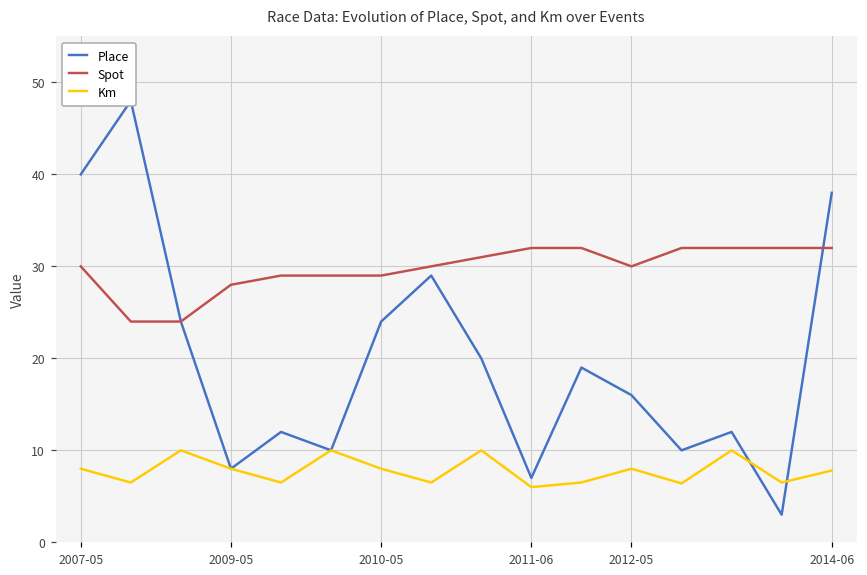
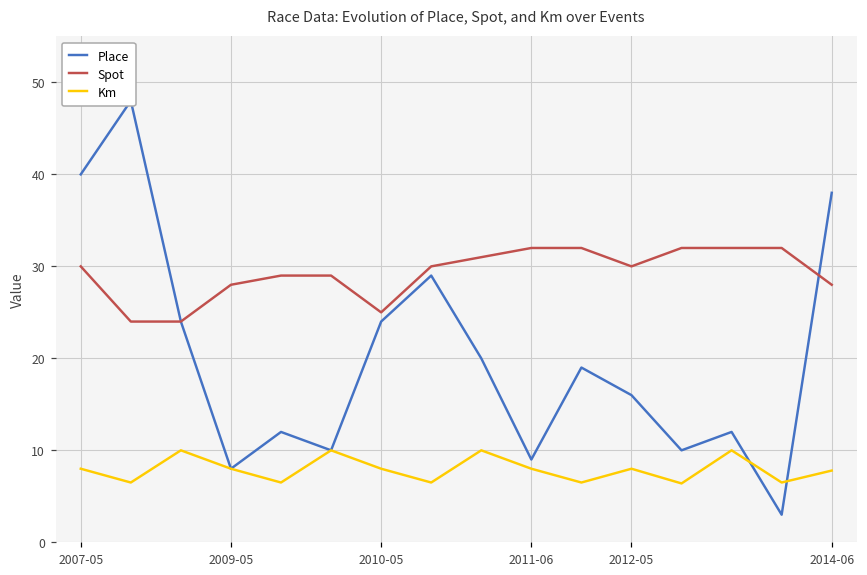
  {
    "Place": {
      "2007-05": 40,
      "2010-05": 24,
-     "2011-06": 7,
+     "2011-06": 9,
      "2012-05": 16,
      "2014-06": 38
    },
    "Spot": {
      "2007-05": 30,
      "2009-05": 28,
-     "2010-05": 29,
+     "2010-05": 25,
      "2011-06": 32,
      "2012-05": 30,
-     "2014-06": 32
+     "2014-06": 28
    },
    "Km": {
      "2007-05": 8,
      "2010-05": 8,
-     "2011-06": 6,
+     "2011-06": 8,
      "2012-05": 8,
      "2014-06": 8
    }
  }
